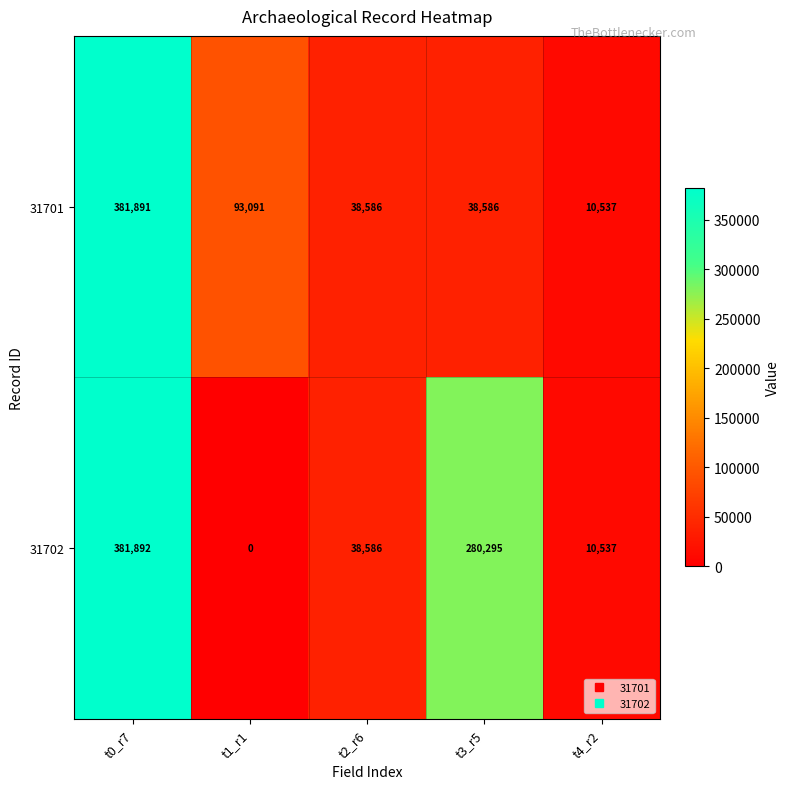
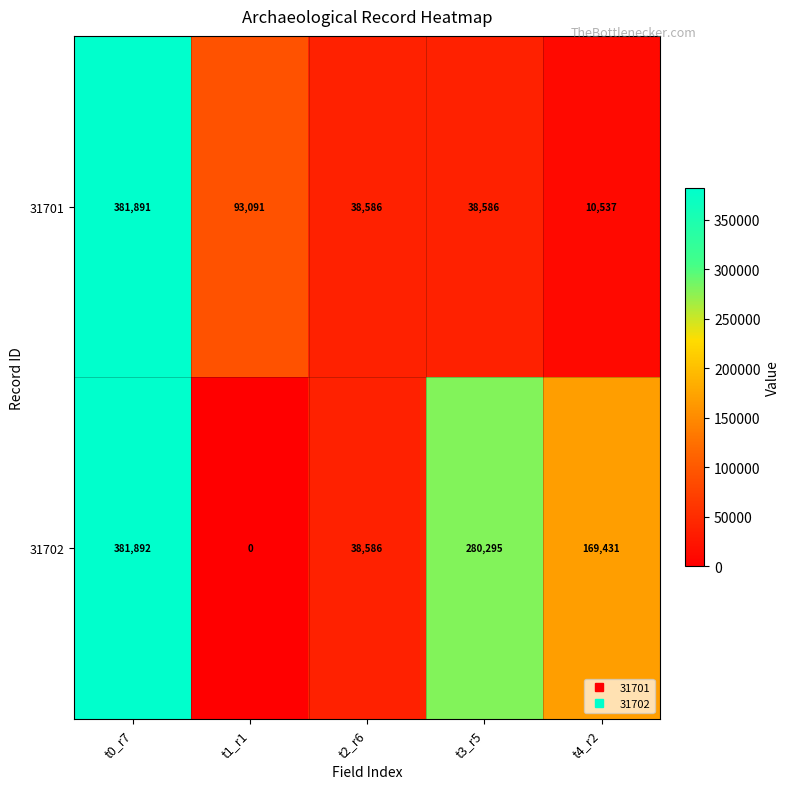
  {
    "31701": {
      "t0_r7": "381,891",
      "t1_r1": "93,091",
      "t2_r6": "38,586",
      "t3_r5": "38,586",
      "t4_r2": "10,537"
    },
    "31702": {
      "t0_r7": "381,892",
      "t1_r1": "0",
      "t2_r6": "38,586",
      "t3_r5": "280,295",
-     "t4_r2": "10,537"
+     "t4_r2": "169,431"
    }
  }
